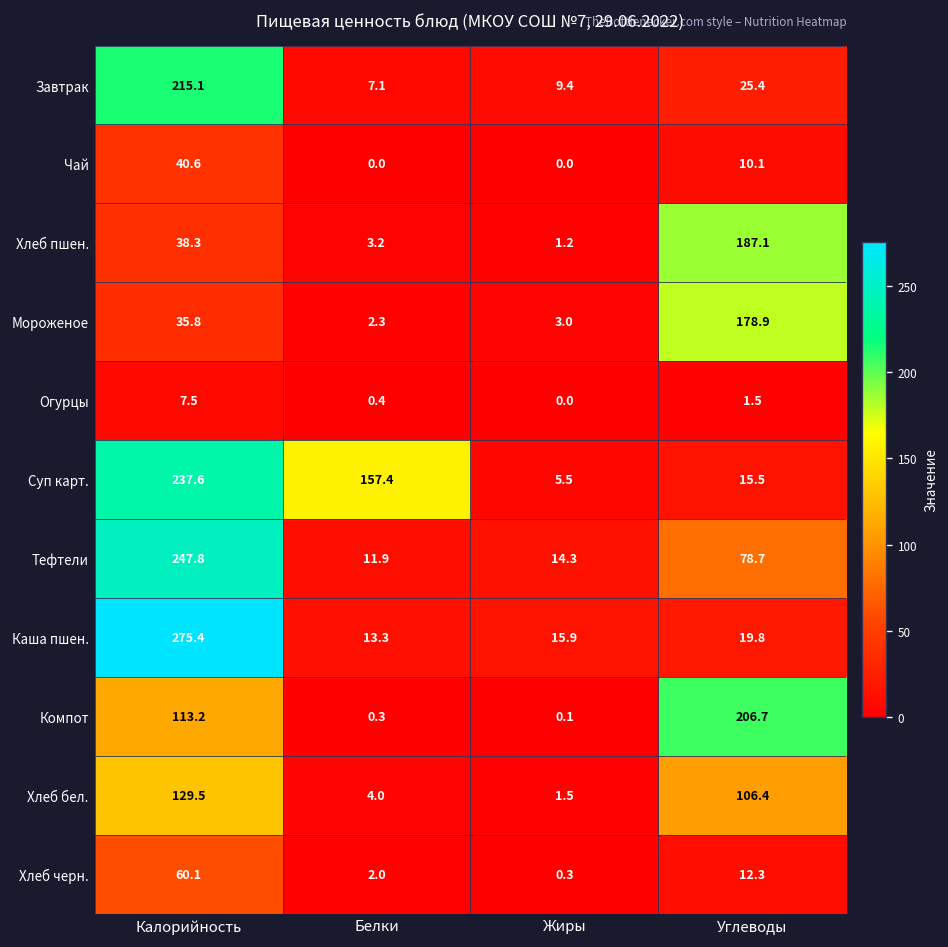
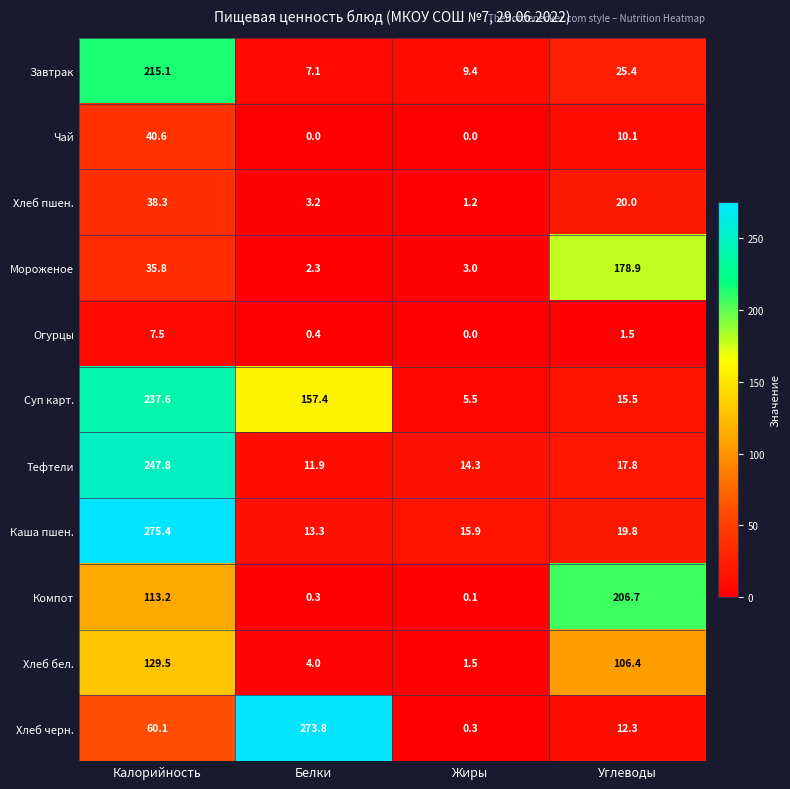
  {
    "Завтрак": {
      "Калорийность": 215.1,
      "Белки": 7.1,
      "Жиры": 9.4,
      "Углеводы": 25.4
    },
    "Чай": {
      "Калорийность": 40.6,
      "Белки": 0.0,
      "Жиры": 0.0,
      "Углеводы": 10.1
    },
    "Хлеб пшен.": {
      "Калорийность": 38.3,
      "Белки": 3.2,
      "Жиры": 1.2,
-     "Углеводы": 187.1
+     "Углеводы": 20.0
    },
    "Мороженое": {
      "Калорийность": 35.8,
      "Белки": 2.3,
      "Жиры": 3.0,
      "Углеводы": 178.9
    },
    "Огурцы": {
      "Калорийность": 7.5,
      "Белки": 0.4,
      "Жиры": 0.0,
      "Углеводы": 1.5
    },
    "Суп карт.": {
      "Калорийность": 237.6,
      "Белки": 157.4,
      "Жиры": 5.5,
      "Углеводы": 15.5
    },
    "Тефтели": {
      "Калорийность": 247.8,
      "Белки": 11.9,
      "Жиры": 14.3,
-     "Углеводы": 78.7
+     "Углеводы": 17.8
    },
    "Каша пшен.": {
      "Калорийность": 275.4,
      "Белки": 13.3,
      "Жиры": 15.9,
      "Углеводы": 19.8
    },
    "Компот": {
      "Калорийность": 113.2,
      "Белки": 0.3,
      "Жиры": 0.1,
      "Углеводы": 206.7
    },
    "Хлеб бел.": {
      "Калорийность": 129.5,
      "Белки": 4.0,
      "Жиры": 1.5,
      "Углеводы": 106.4
    },
    "Хлеб черн.": {
      "Калорийность": 60.1,
-     "Белки": 2.0,
+     "Белки": 273.8,
      "Жиры": 0.3,
      "Углеводы": 12.3
    }
  }
